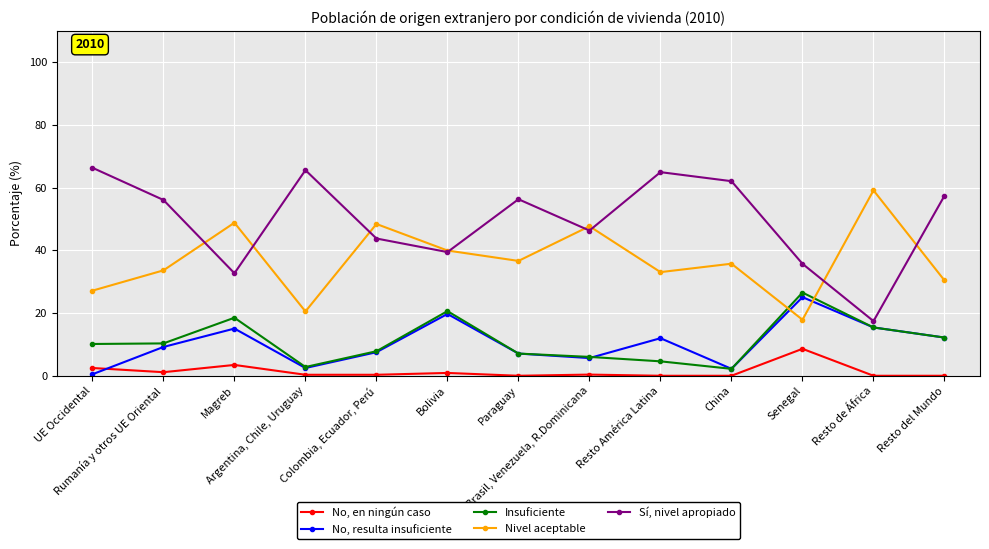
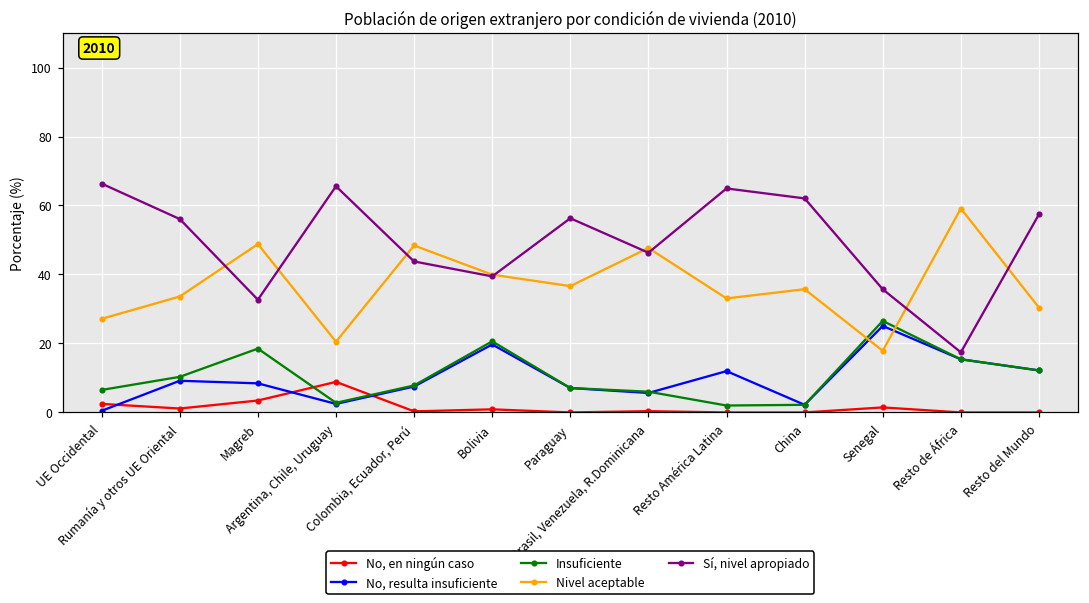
  {
    "No, en ningún caso": {
      "UE Occidental": 2,
      "Rumanía y otros UE Oriental": 1,
      "Magreb": 3,
-     "Argentina, Chile, Uruguay": 0,
+     "Argentina, Chile, Uruguay": 9,
      "Colombia, Ecuador, Perú": 0,
      "Bolivia": 1,
      "Paraguay": 0,
      "Brasil, Venezuela, R.Dominicana": 0,
      "Resto América Latina": 0,
      "China": 0,
-     "Senegal": 9,
+     "Senegal": 1,
      "Resto de África": 0,
      "Resto del Mundo": 0
    },
    "No, resulta insuficiente": {
      "UE Occidental": 0,
      "Rumanía y otros UE Oriental": 9,
-     "Magreb": 15,
+     "Magreb": 8,
      "Bolivia": 20,
      "Resto América Latina": 12,
      "Senegal": 25
    },
    "Insuficiente": {
-     "UE Occidental": 10,
+     "UE Occidental": 7,
      "Rumanía y otros UE Oriental": 10,
      "Magreb": 19,
      "Bolivia": 21,
-     "Resto América Latina": 5,
+     "Resto América Latina": 2,
      "Senegal": 27
    },
    "Nivel aceptable": {
      "UE Occidental": 27,
      "Rumanía y otros UE Oriental": 34,
      "Magreb": 49,
      "Argentina, Chile, Uruguay": 21,
      "Colombia, Ecuador, Perú": 48,
      "Paraguay": 37,
      "Brasil, Venezuela, R.Dominicana": 48,
      "Resto América Latina": 33,
      "China": 36,
      "Senegal": 18,
      "Resto de África": 59,
      "Resto del Mundo": 30
    },
    "Sí, nivel apropiado": {
      "UE Occidental": 66,
      "Rumanía y otros UE Oriental": 56,
      "Magreb": 33,
      "Argentina, Chile, Uruguay": 66,
      "Colombia, Ecuador, Perú": 44,
      "Paraguay": 56,
      "Brasil, Venezuela, R.Dominicana": 46,
      "Resto América Latina": 65,
      "China": 62,
      "Senegal": 36,
      "Resto de África": 17,
      "Resto del Mundo": 57
    }
  }
